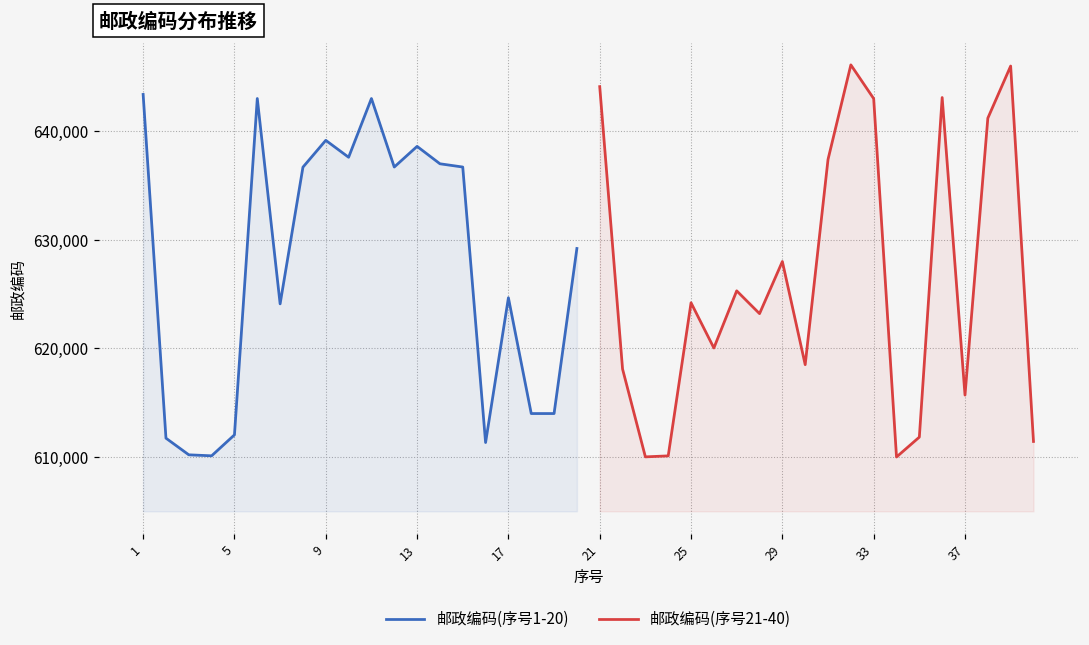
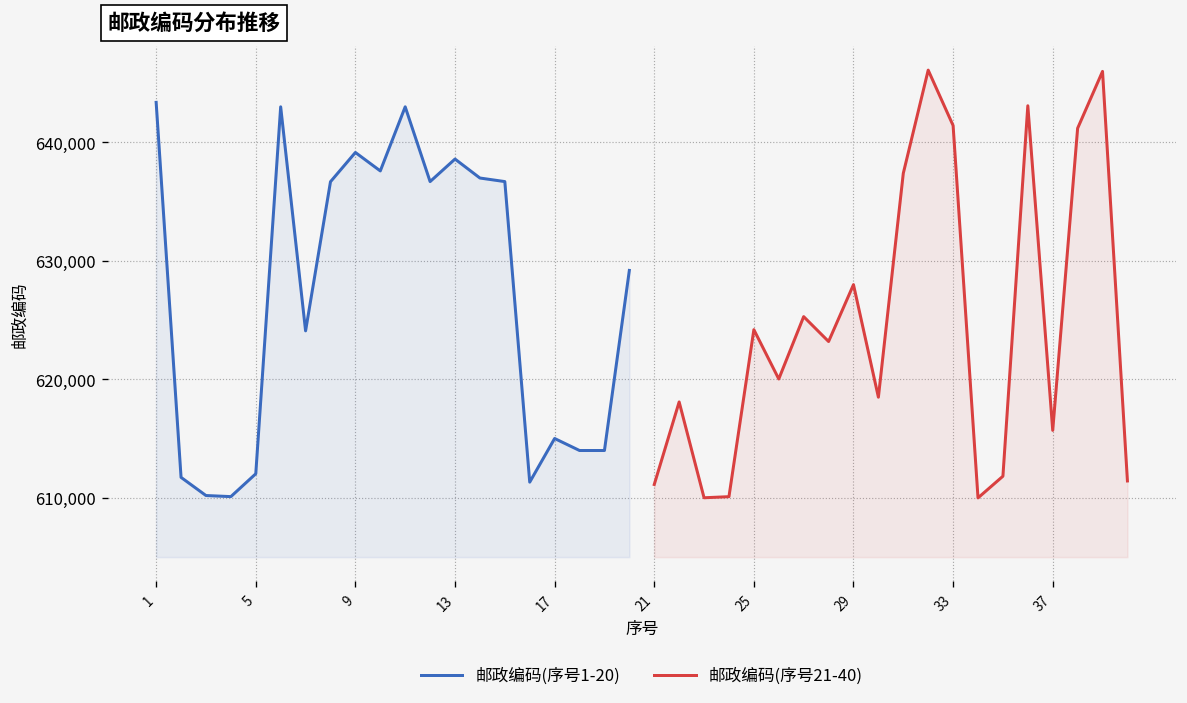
  {
    "邮政编码(序号1-20)": {
      "1": "643,000",
      "5": "612,000",
      "9": "639,000",
      "13": "639,000",
-     "17": "625,000"
+     "17": "615,000"
    },
    "邮政编码(序号21-40)": {
-     "21": "644,000",
+     "21": "611,000",
      "25": "624,000",
      "29": "628,000",
-     "33": "643,000",
+     "33": "641,000",
      "37": "616,000"
    }
  }
